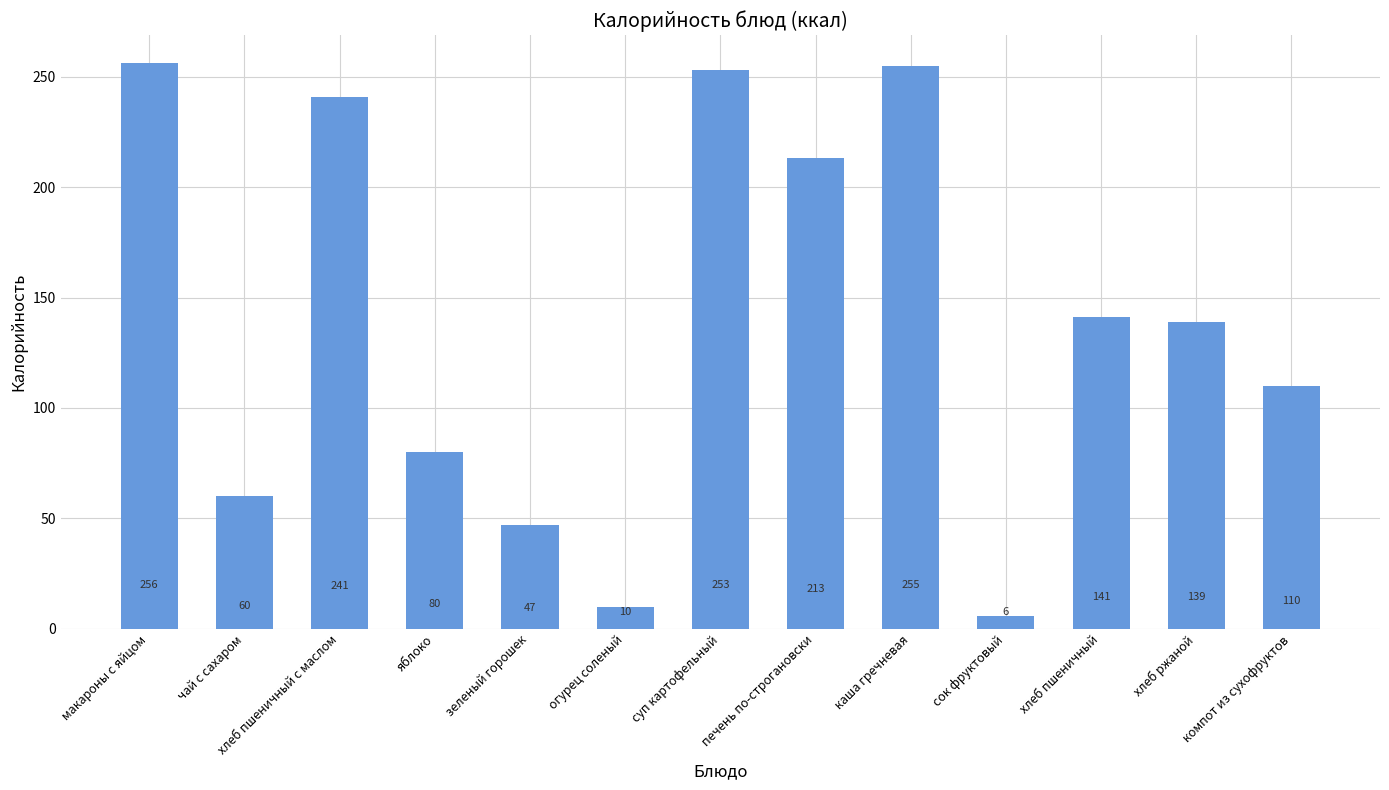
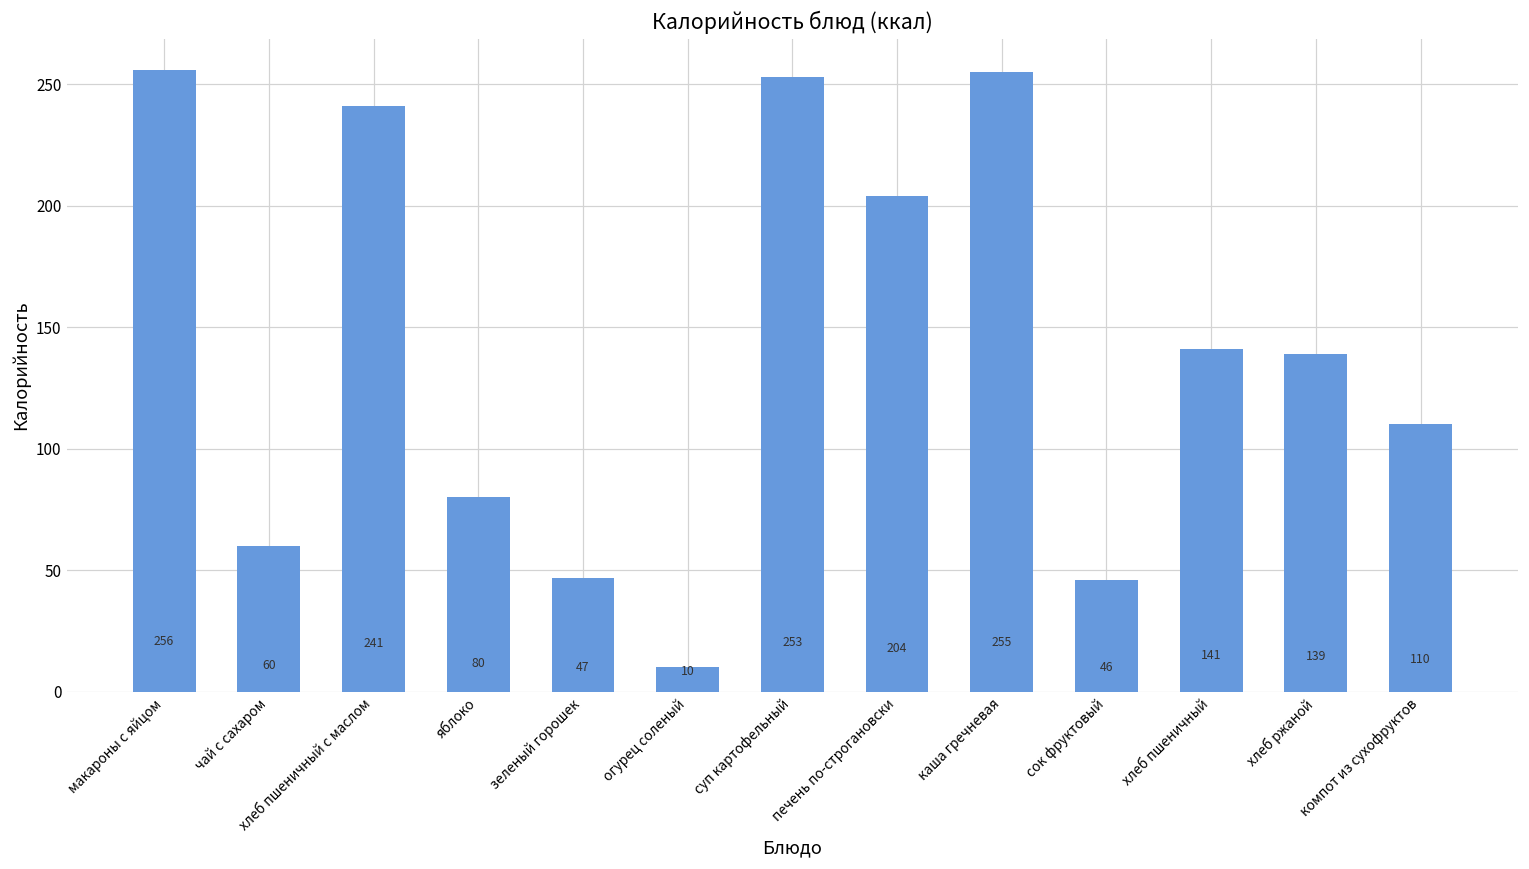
  {
    "макароны с яйцом": 256,
    "чай с сахаром": 60,
    "хлеб пшеничный с маслом": 241,
    "яблоко": 80,
    "зеленый горошек": 47,
    "огурец соленый": 10,
    "суп картофельный": 253,
-   "печень по-строгановски": 213,
+   "печень по-строгановски": 204,
    "каша гречневая": 255,
-   "сок фруктовый": 6,
+   "сок фруктовый": 46,
    "хлеб пшеничный": 141,
    "хлеб ржаной": 139,
    "компот из сухофруктов": 110
  }
